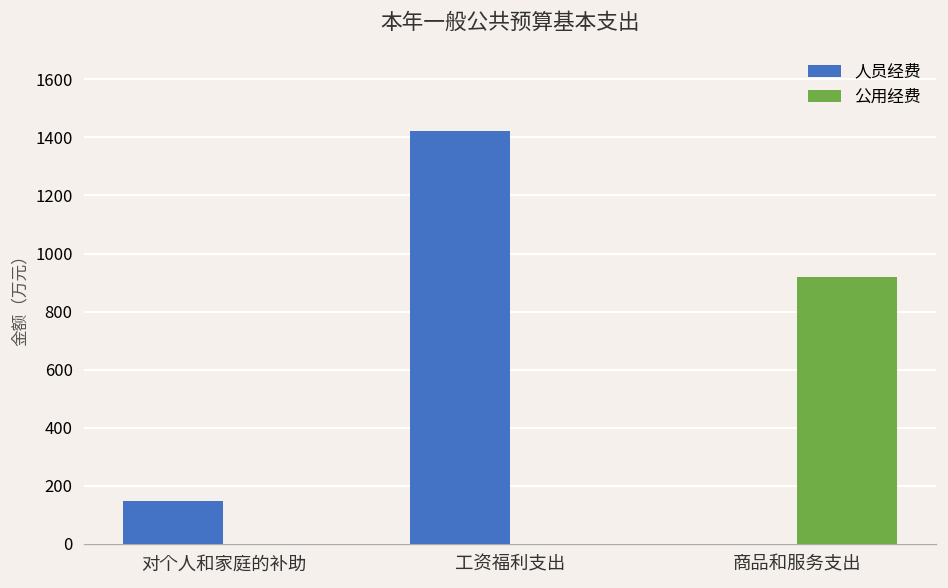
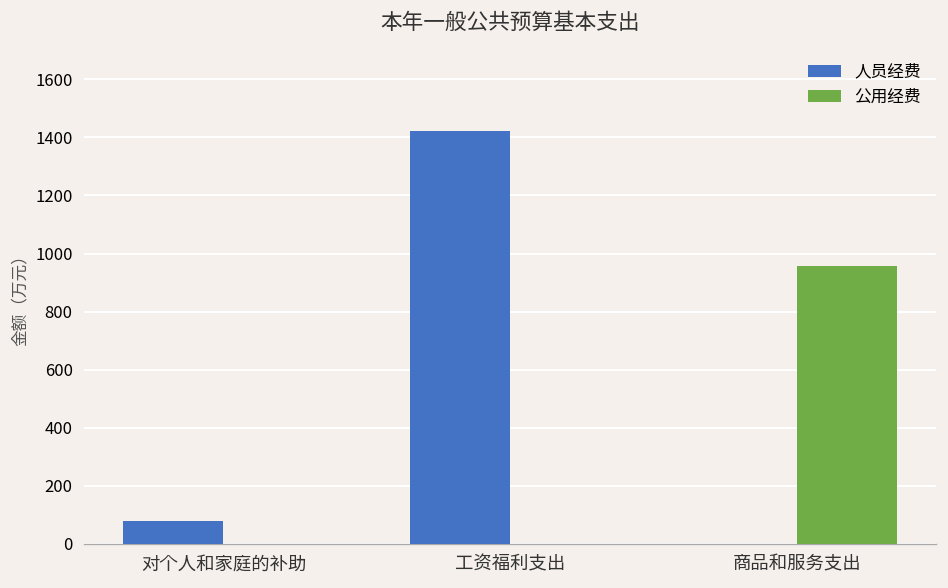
  {
    "人员经费": {
-     "对个人和家庭的补助": 150,
+     "对个人和家庭的补助": 80,
      "工资福利支出": 1420,
      "商品和服务支出": 0
    },
    "公用经费": {
      "对个人和家庭的补助": 0,
      "工资福利支出": 0,
-     "商品和服务支出": 920
+     "商品和服务支出": 960
    }
  }
